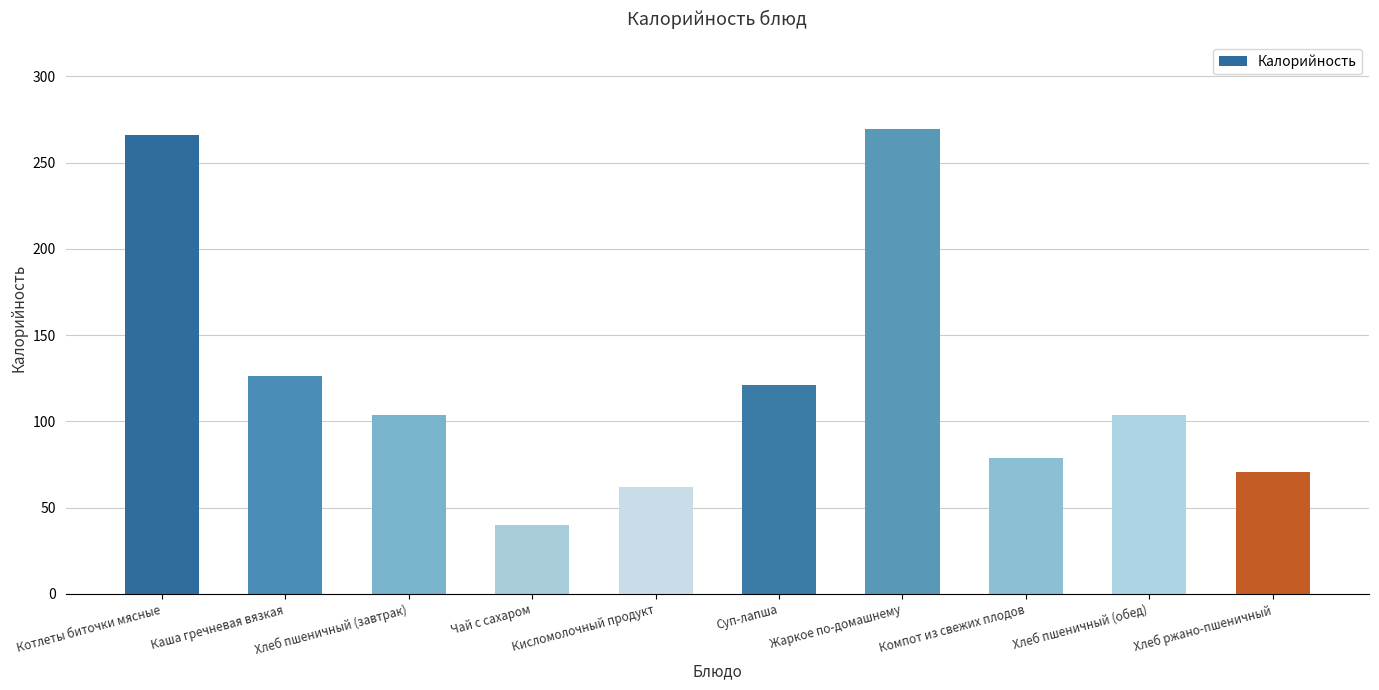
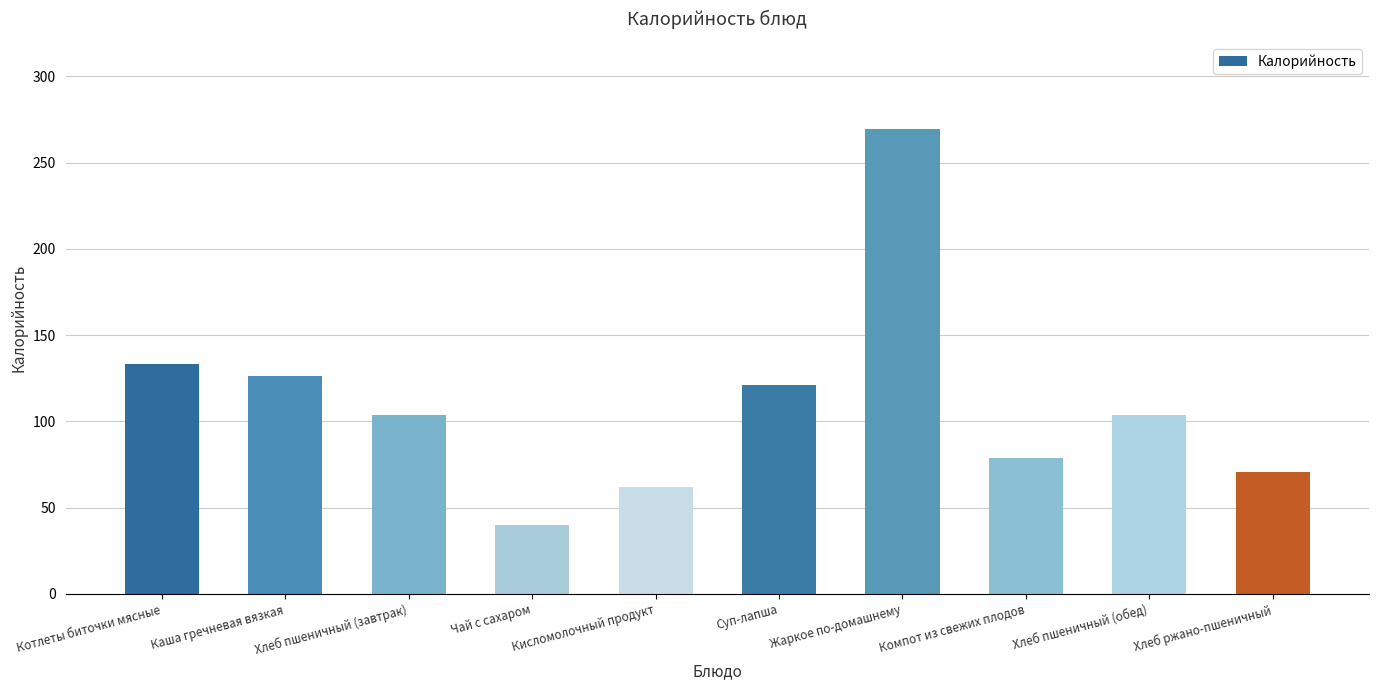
  {
-   "Котлеты биточки мясные": 266,
+   "Котлеты биточки мясные": 133,
    "Каша гречневая вязкая": 127,
    "Хлеб пшеничный (завтрак)": 104,
    "Чай с сахаром": 40,
    "Кисломолочный продукт": 62,
    "Суп-лапша": 121,
    "Жаркое по-домашнему": 269,
    "Компот из свежих плодов": 79,
    "Хлеб пшеничный (обед)": 104,
    "Хлеб ржано-пшеничный": 71
  }
